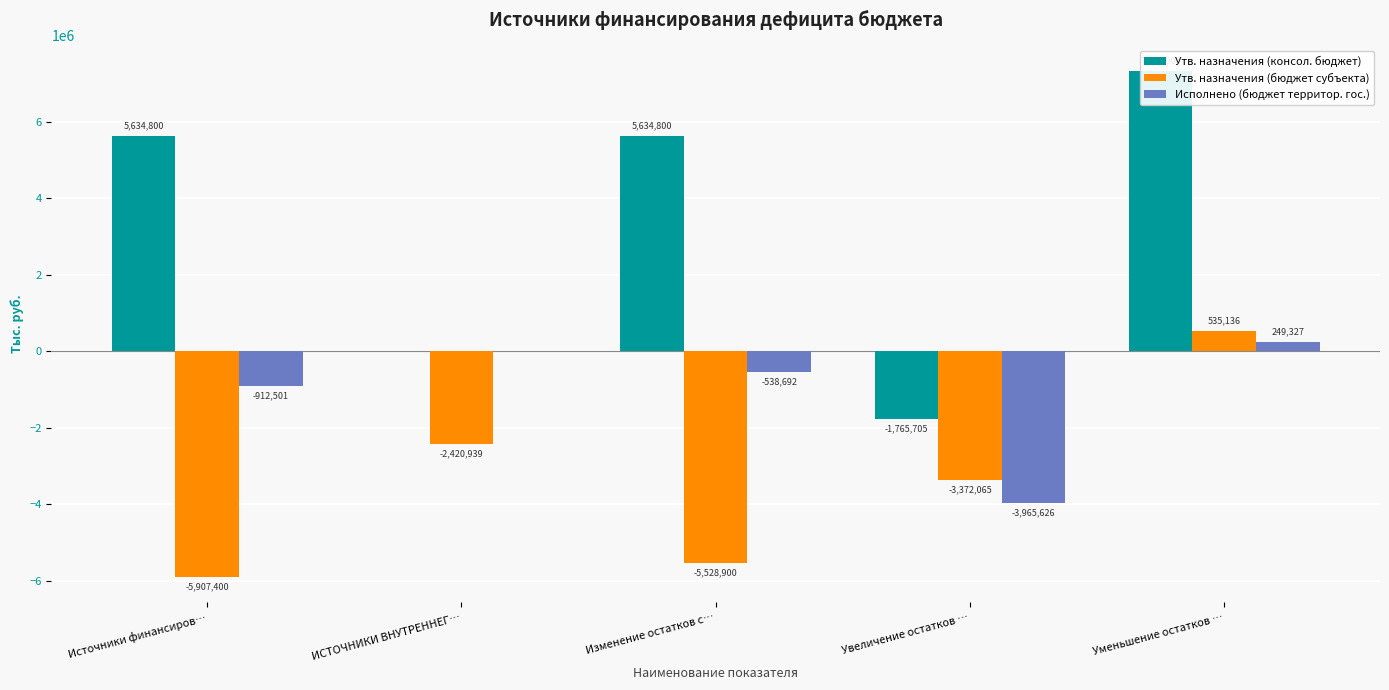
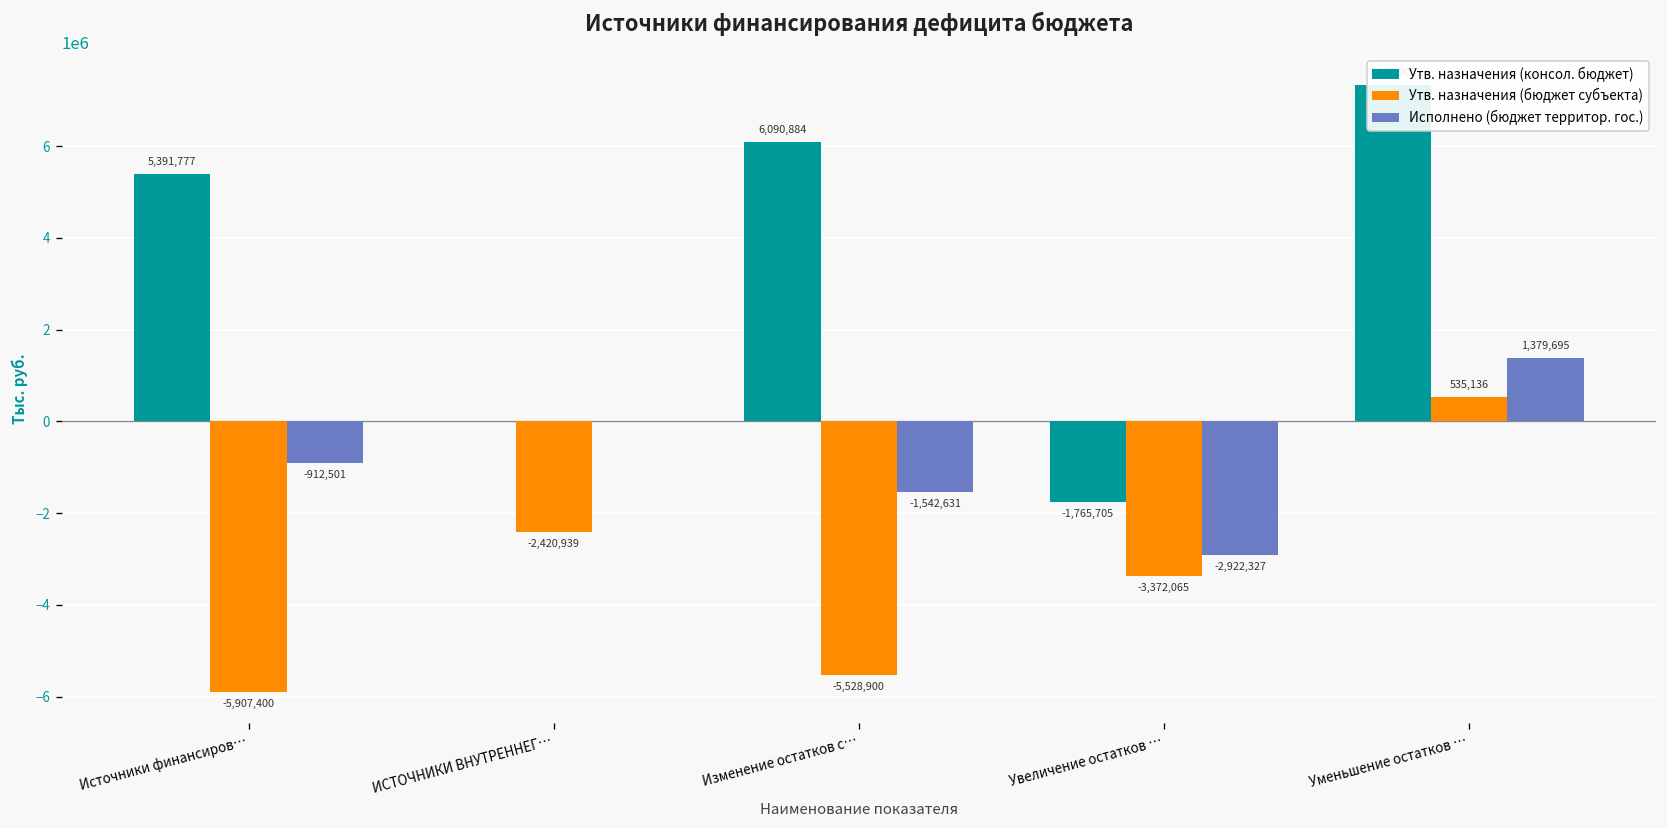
  {
    "Утв. назначения (консол. бюджет)": {
-     "Источники финансиров…": "5,634,800",
-     "Изменение остатков с…": "5,634,800",
+     "Источники финансиров…": "5,391,777",
+     "Изменение остатков с…": "6,090,884",
      "Увеличение остатков …": "-1,765,705"
    },
    "Утв. назначения (бюджет субъекта)": {
      "Источники финансиров…": "-5,907,400",
      "ИСТОЧНИКИ ВНУТРЕННЕГ…": "-2,420,939",
      "Изменение остатков с…": "-5,528,900",
      "Увеличение остатков …": "-3,372,065",
      "Уменьшение остатков …": "535,136"
    },
    "Исполнено (бюджет территор. гос.)": {
      "Источники финансиров…": "-912,501",
-     "Изменение остатков с…": "-538,692",
-     "Увеличение остатков …": "-3,965,626",
-     "Уменьшение остатков …": "249,327"
+     "Изменение остатков с…": "-1,542,631",
+     "Увеличение остатков …": "-2,922,327",
+     "Уменьшение остатков …": "1,379,695"
    }
  }
